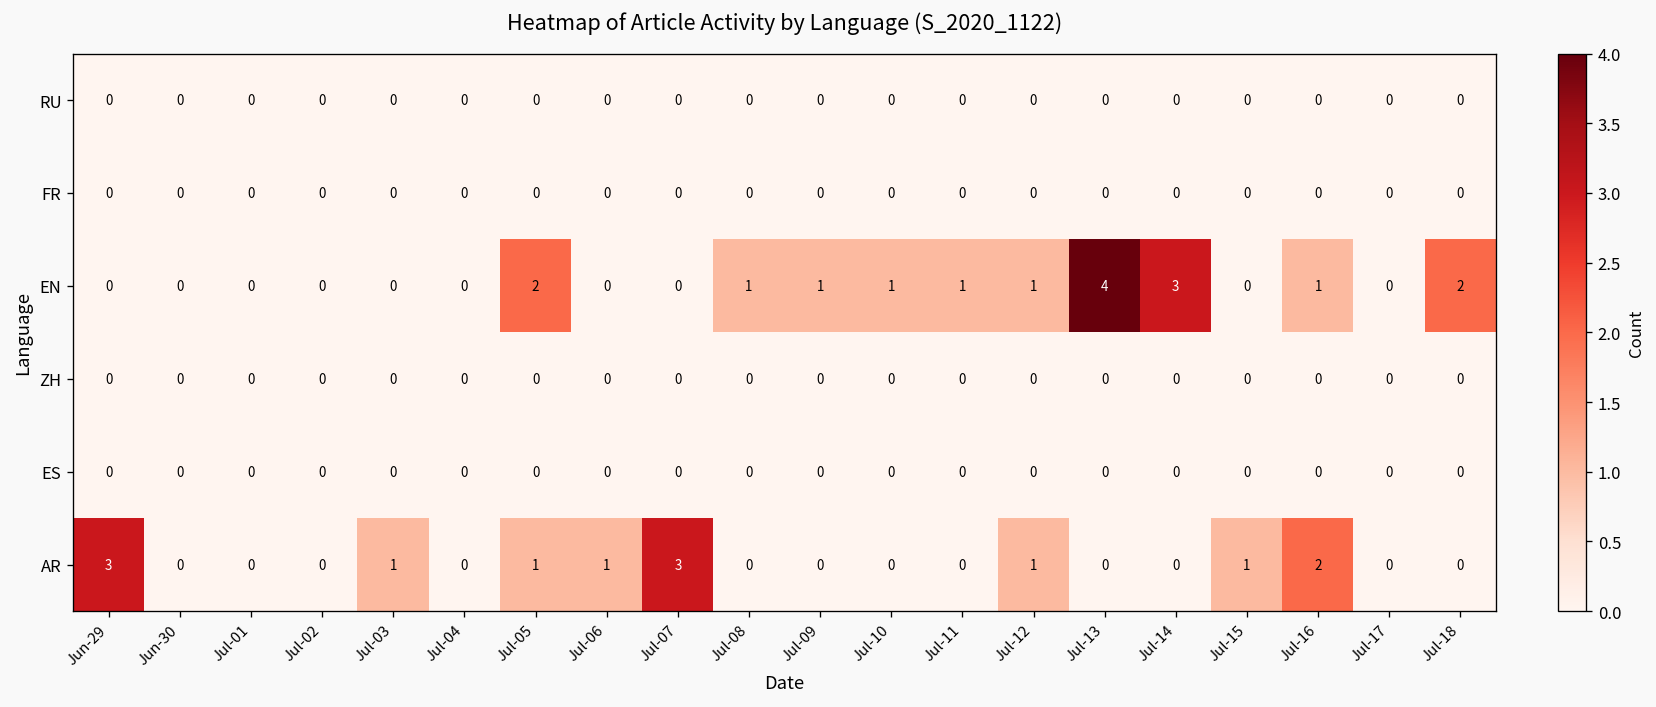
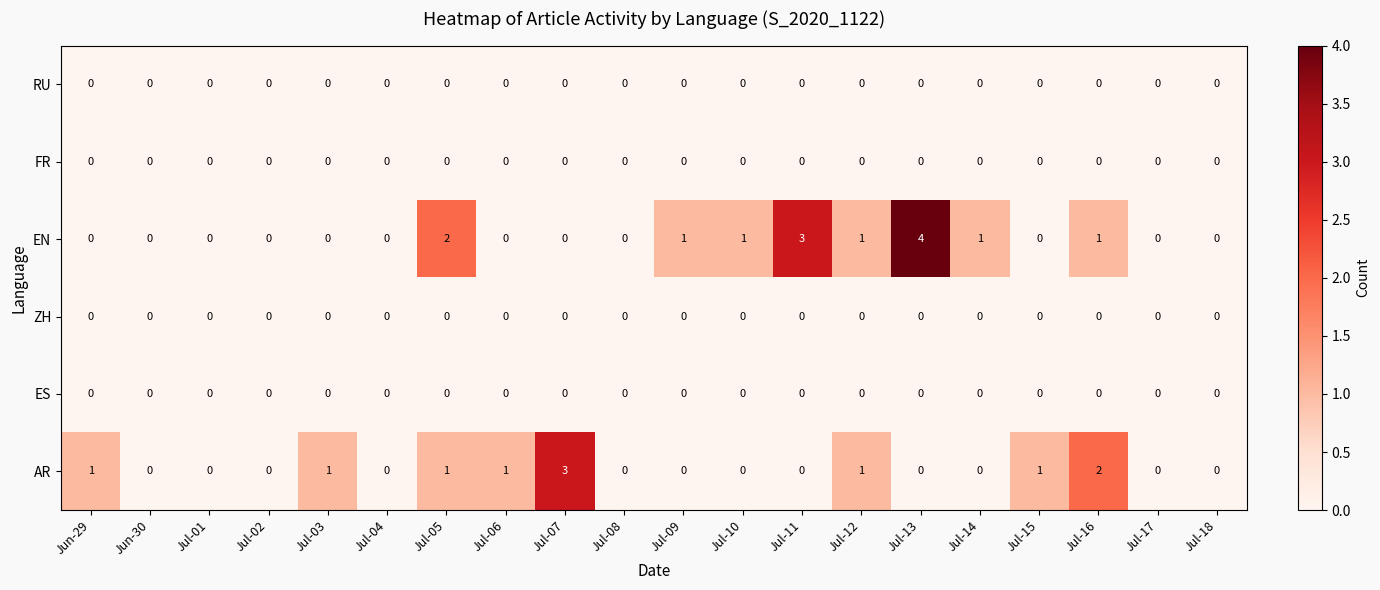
  {
    "RU": {
      "Jun-29": 0,
      "Jun-30": 0,
      "Jul-01": 0,
      "Jul-02": 0,
      "Jul-03": 0,
      "Jul-04": 0,
      "Jul-05": 0,
      "Jul-06": 0,
      "Jul-07": 0,
      "Jul-08": 0,
      "Jul-09": 0,
      "Jul-10": 0,
      "Jul-11": 0,
      "Jul-12": 0,
      "Jul-13": 0,
      "Jul-14": 0,
      "Jul-15": 0,
      "Jul-16": 0,
      "Jul-17": 0,
      "Jul-18": 0
    },
    "FR": {
      "Jun-29": 0,
      "Jun-30": 0,
      "Jul-01": 0,
      "Jul-02": 0,
      "Jul-03": 0,
      "Jul-04": 0,
      "Jul-05": 0,
      "Jul-06": 0,
      "Jul-07": 0,
      "Jul-08": 0,
      "Jul-09": 0,
      "Jul-10": 0,
      "Jul-11": 0,
      "Jul-12": 0,
      "Jul-13": 0,
      "Jul-14": 0,
      "Jul-15": 0,
      "Jul-16": 0,
      "Jul-17": 0,
      "Jul-18": 0
    },
    "EN": {
      "Jun-29": 0,
      "Jun-30": 0,
      "Jul-01": 0,
      "Jul-02": 0,
      "Jul-03": 0,
      "Jul-04": 0,
      "Jul-05": 2,
      "Jul-06": 0,
      "Jul-07": 0,
-     "Jul-08": 1,
+     "Jul-08": 0,
      "Jul-09": 1,
      "Jul-10": 1,
-     "Jul-11": 1,
+     "Jul-11": 3,
      "Jul-12": 1,
      "Jul-13": 4,
-     "Jul-14": 3,
+     "Jul-14": 1,
      "Jul-15": 0,
      "Jul-16": 1,
      "Jul-17": 0,
-     "Jul-18": 2
+     "Jul-18": 0
    },
    "ZH": {
      "Jun-29": 0,
      "Jun-30": 0,
      "Jul-01": 0,
      "Jul-02": 0,
      "Jul-03": 0,
      "Jul-04": 0,
      "Jul-05": 0,
      "Jul-06": 0,
      "Jul-07": 0,
      "Jul-08": 0,
      "Jul-09": 0,
      "Jul-10": 0,
      "Jul-11": 0,
      "Jul-12": 0,
      "Jul-13": 0,
      "Jul-14": 0,
      "Jul-15": 0,
      "Jul-16": 0,
      "Jul-17": 0,
      "Jul-18": 0
    },
    "ES": {
      "Jun-29": 0,
      "Jun-30": 0,
      "Jul-01": 0,
      "Jul-02": 0,
      "Jul-03": 0,
      "Jul-04": 0,
      "Jul-05": 0,
      "Jul-06": 0,
      "Jul-07": 0,
      "Jul-08": 0,
      "Jul-09": 0,
      "Jul-10": 0,
      "Jul-11": 0,
      "Jul-12": 0,
      "Jul-13": 0,
      "Jul-14": 0,
      "Jul-15": 0,
      "Jul-16": 0,
      "Jul-17": 0,
      "Jul-18": 0
    },
    "AR": {
-     "Jun-29": 3,
+     "Jun-29": 1,
      "Jun-30": 0,
      "Jul-01": 0,
      "Jul-02": 0,
      "Jul-03": 1,
      "Jul-04": 0,
      "Jul-05": 1,
      "Jul-06": 1,
      "Jul-07": 3,
      "Jul-08": 0,
      "Jul-09": 0,
      "Jul-10": 0,
      "Jul-11": 0,
      "Jul-12": 1,
      "Jul-13": 0,
      "Jul-14": 0,
      "Jul-15": 1,
      "Jul-16": 2,
      "Jul-17": 0,
      "Jul-18": 0
    }
  }
